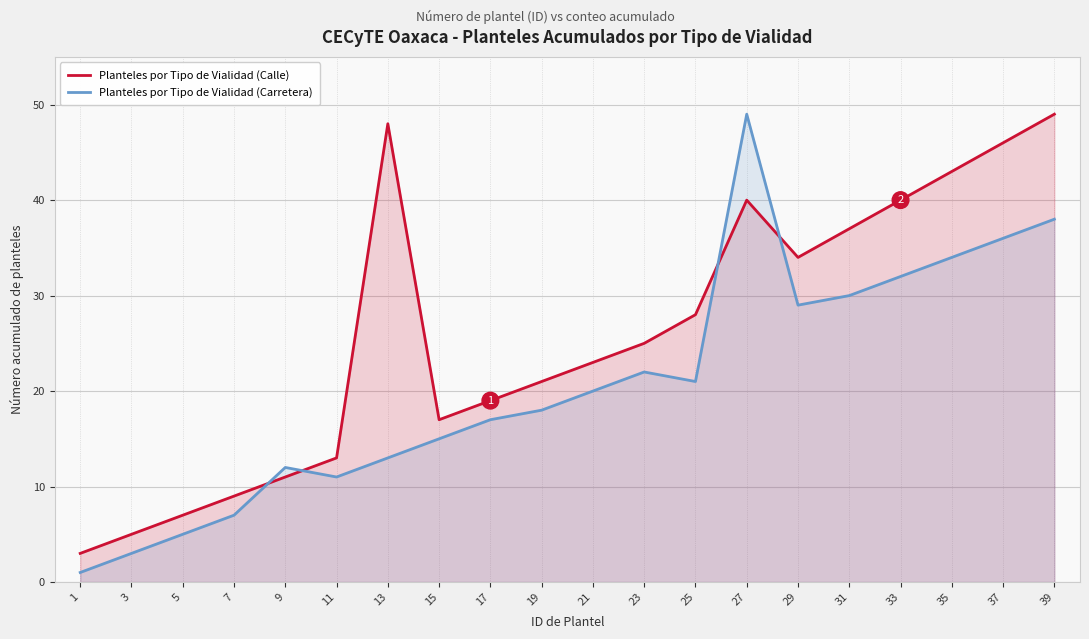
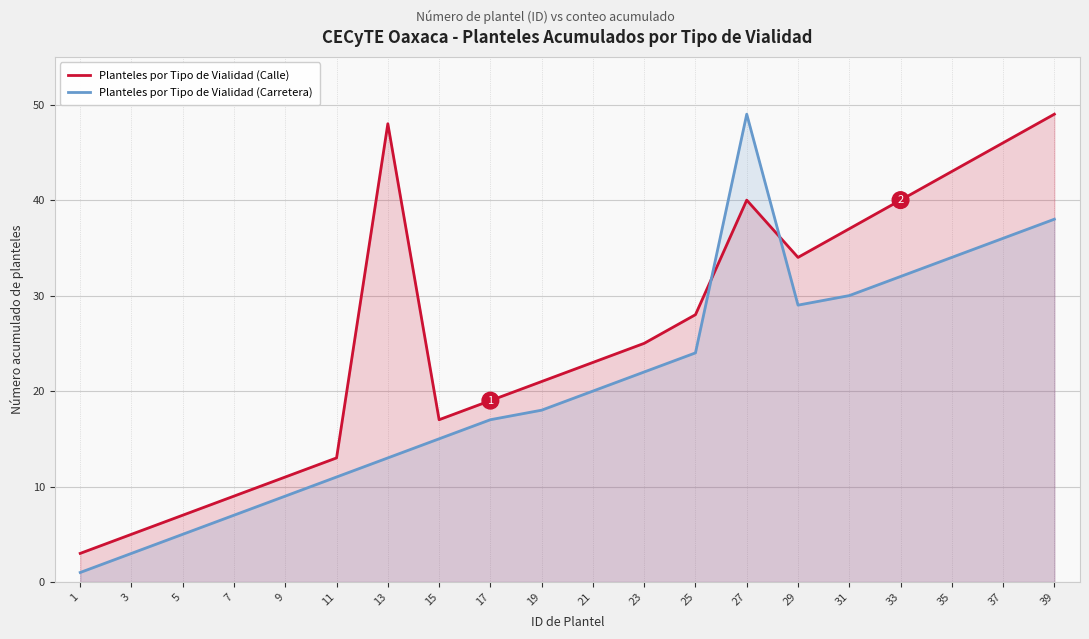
  {
    "Planteles por Tipo de Vialidad (Calle)": {
      "1": 3,
      "3": 5,
      "5": 7,
      "7": 9,
      "9": 11,
      "11": 13,
      "13": 48,
      "15": 17,
      "19": 21,
      "21": 23,
      "23": 25,
      "25": 28,
      "27": 40,
      "29": 34,
      "31": 37,
      "35": 43,
      "37": 46,
      "39": 49
    },
    "Planteles por Tipo de Vialidad (Carretera)": {
      "1": 1,
      "3": 3,
      "5": 5,
      "7": 7,
-     "9": 12,
+     "9": 9,
      "11": 11,
      "13": 13,
      "15": 15,
      "17": 17,
      "19": 18,
      "21": 20,
      "23": 22,
-     "25": 21,
+     "25": 24,
      "27": 49,
      "29": 29,
      "31": 30,
      "33": 32,
      "35": 34,
      "37": 36,
      "39": 38
    }
  }
